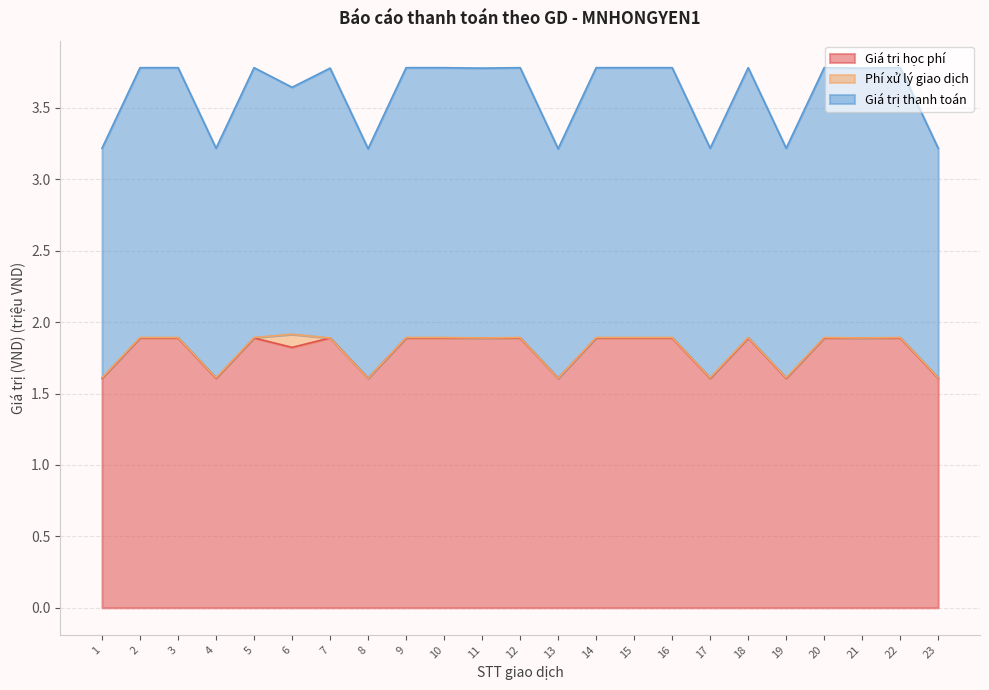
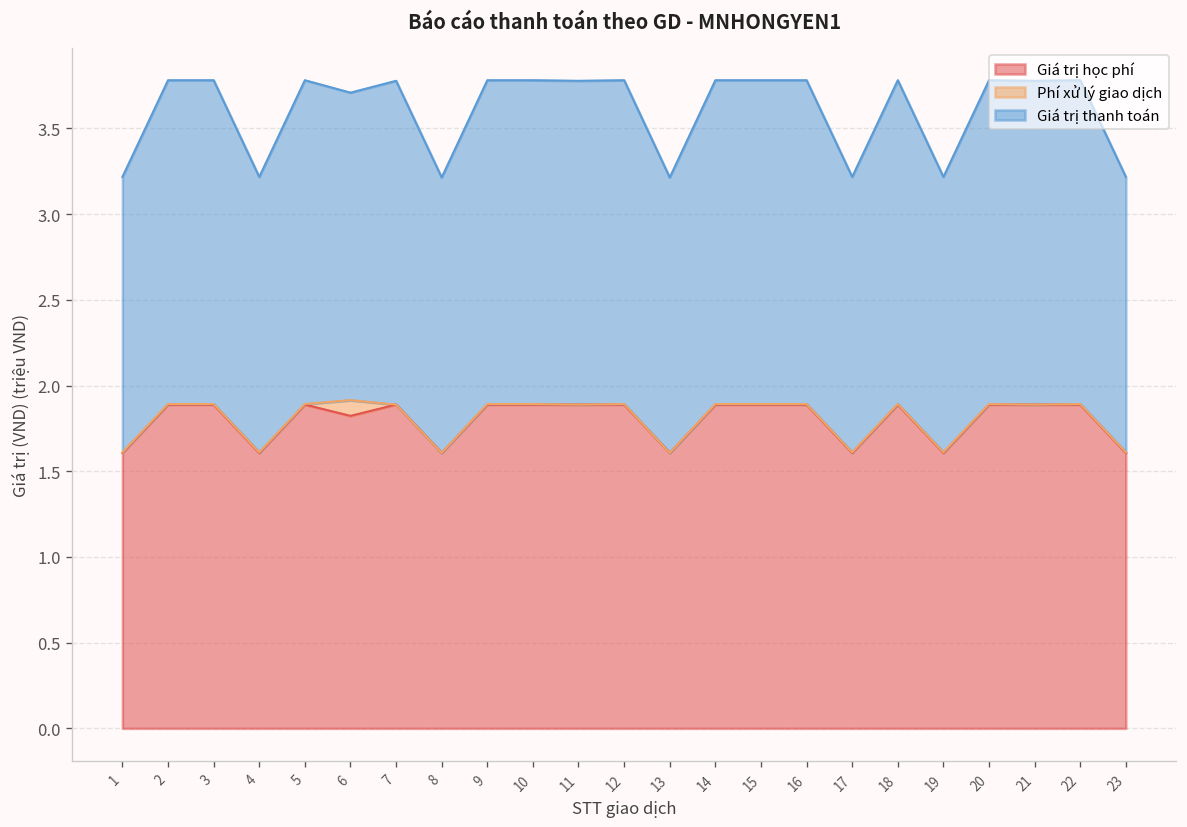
  {
    "Giá trị học phí": {
      "6": 1.82
    },
    "Phí xử lý giao dịch": {
      "6": 0.09
    },
    "Giá trị thanh toán": {
      "1": 1.61,
      "2": 1.89,
      "3": 1.89,
      "4": 1.61,
      "5": 1.89,
-     "6": 1.73,
+     "6": 1.79,
      "7": 1.89,
      "8": 1.61,
      "9": 1.89,
      "10": 1.89,
      "11": 1.89,
      "12": 1.89,
      "13": 1.61,
      "14": 1.89,
      "15": 1.89,
      "16": 1.89,
      "17": 1.61,
      "18": 1.89,
      "19": 1.61,
      "20": 1.89,
      "23": 1.61
    }
  }
